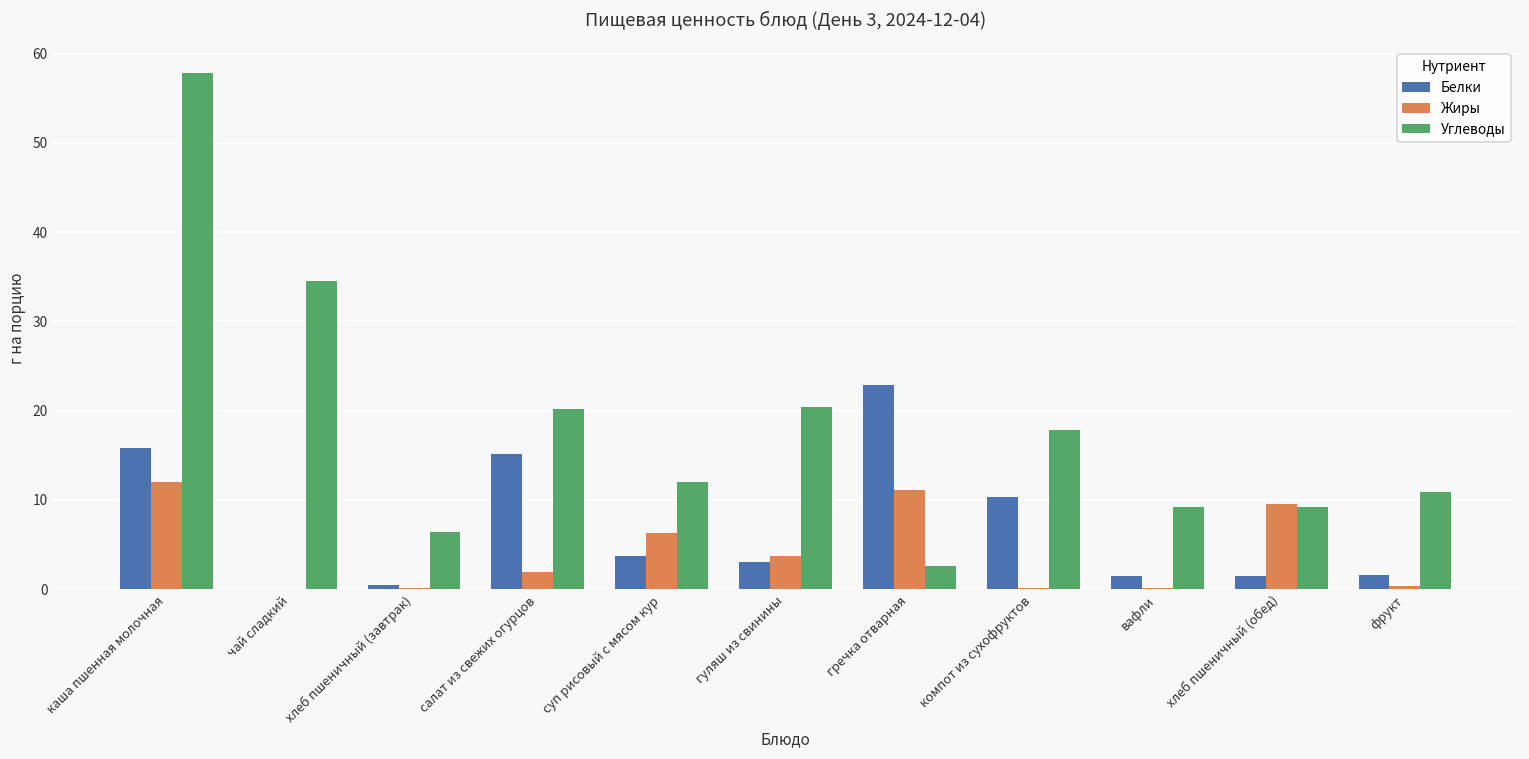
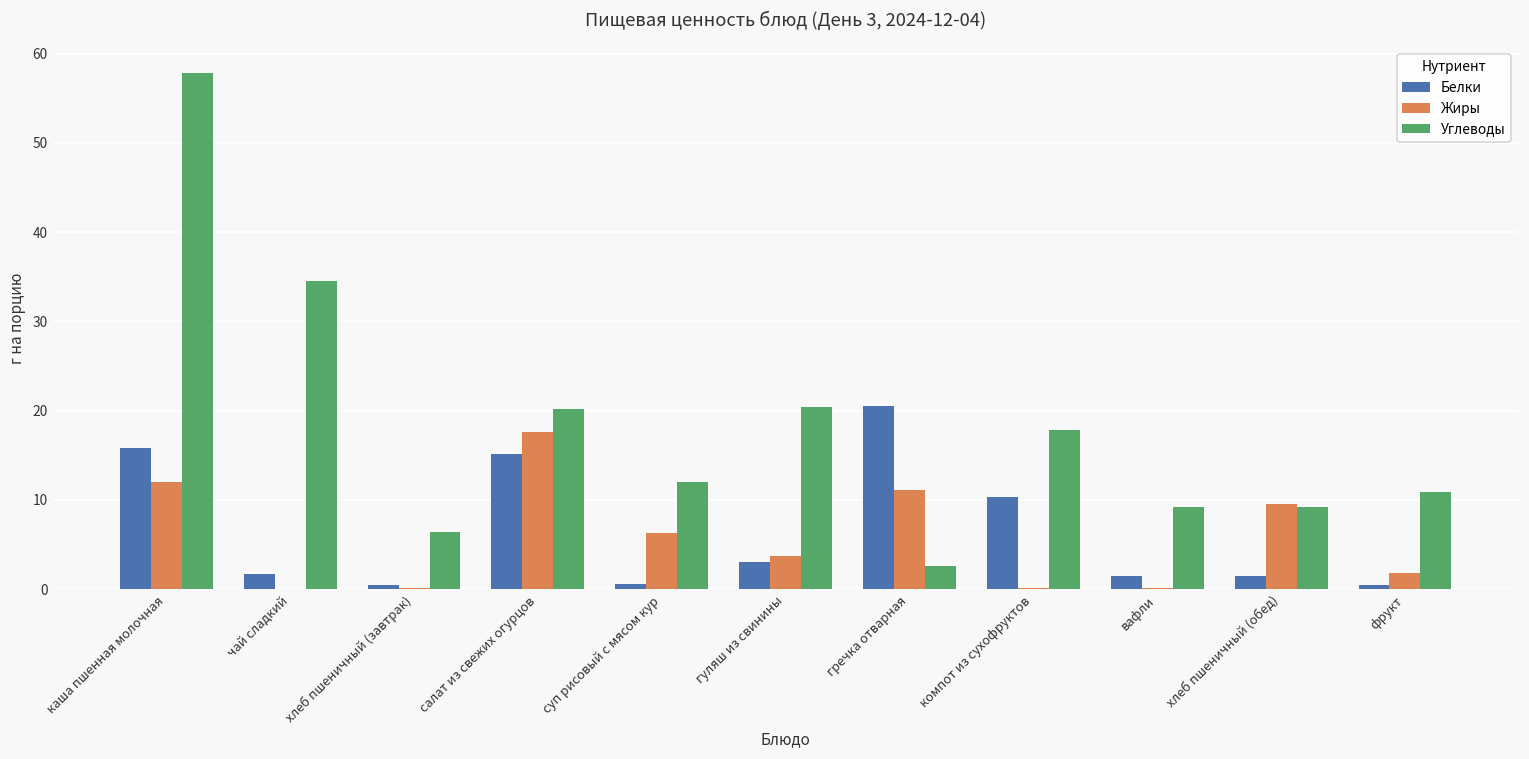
  {
    "Белки": {
      "каша пшенная молочная": 16,
-     "чай сладкий": 0,
+     "чай сладкий": 2,
      "хлеб пшеничный (завтрак)": 1,
      "салат из свежих огурцов": 15,
-     "суп рисовый с мясом кур": 4,
+     "суп рисовый с мясом кур": 1,
      "гуляш из свинины": 3,
-     "гречка отварная": 23,
+     "гречка отварная": 20,
      "компот из сухофруктов": 10,
      "вафли": 2,
      "хлеб пшеничный (обед)": 2,
-     "фрукт": 2
+     "фрукт": 0
    },
    "Жиры": {
      "каша пшенная молочная": 12,
-     "салат из свежих огурцов": 2,
+     "салат из свежих огурцов": 18,
      "суп рисовый с мясом кур": 6,
      "гуляш из свинины": 4,
      "гречка отварная": 11,
      "хлеб пшеничный (обед)": 10,
-     "фрукт": 0
+     "фрукт": 2
    },
    "Углеводы": {
      "каша пшенная молочная": 58,
      "чай сладкий": 35,
      "хлеб пшеничный (завтрак)": 6,
      "салат из свежих огурцов": 20,
      "суп рисовый с мясом кур": 12,
      "гуляш из свинины": 20,
      "гречка отварная": 3,
      "компот из сухофруктов": 18,
      "вафли": 9,
      "хлеб пшеничный (обед)": 9,
      "фрукт": 11
    }
  }
